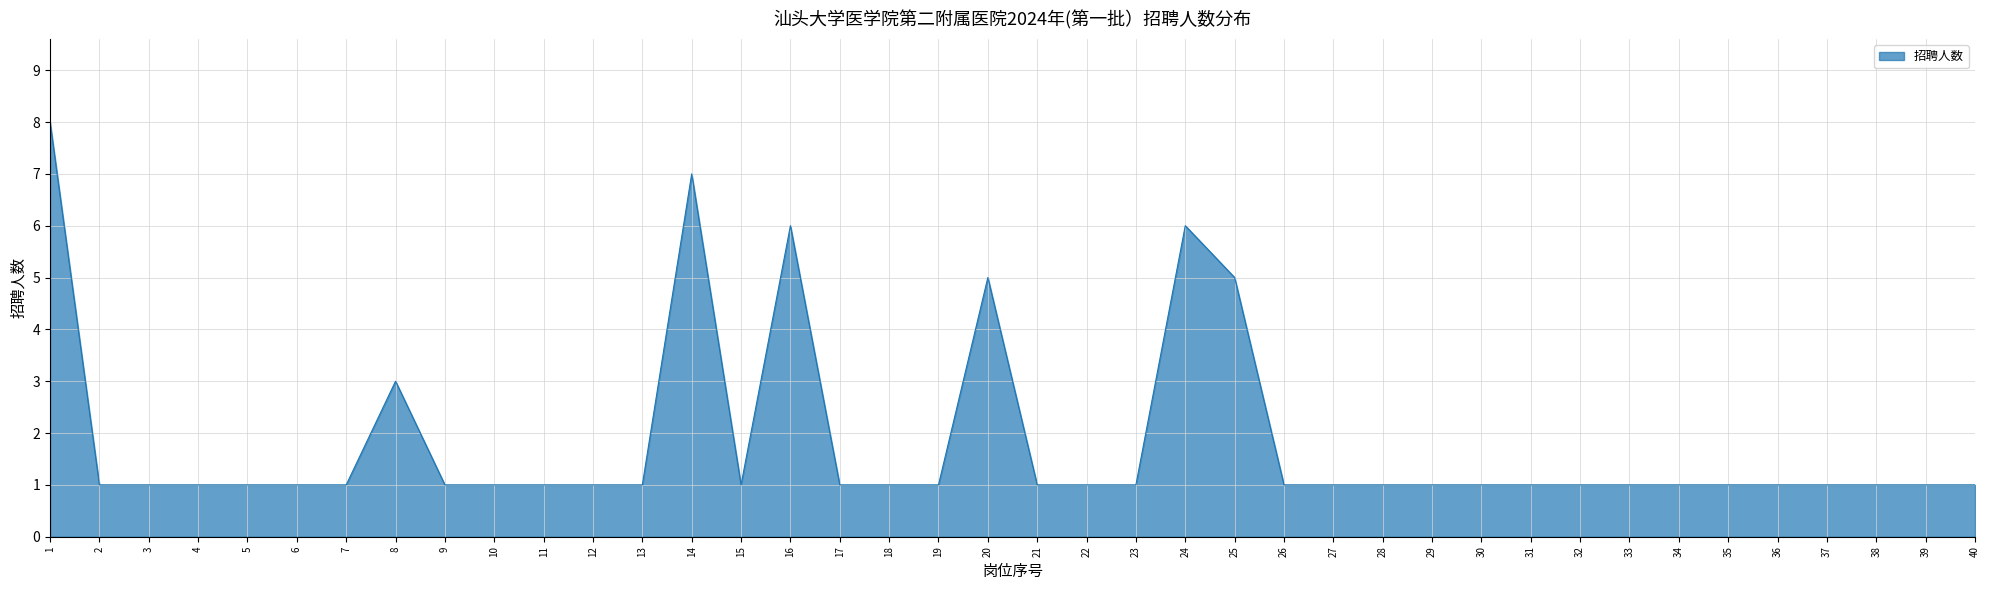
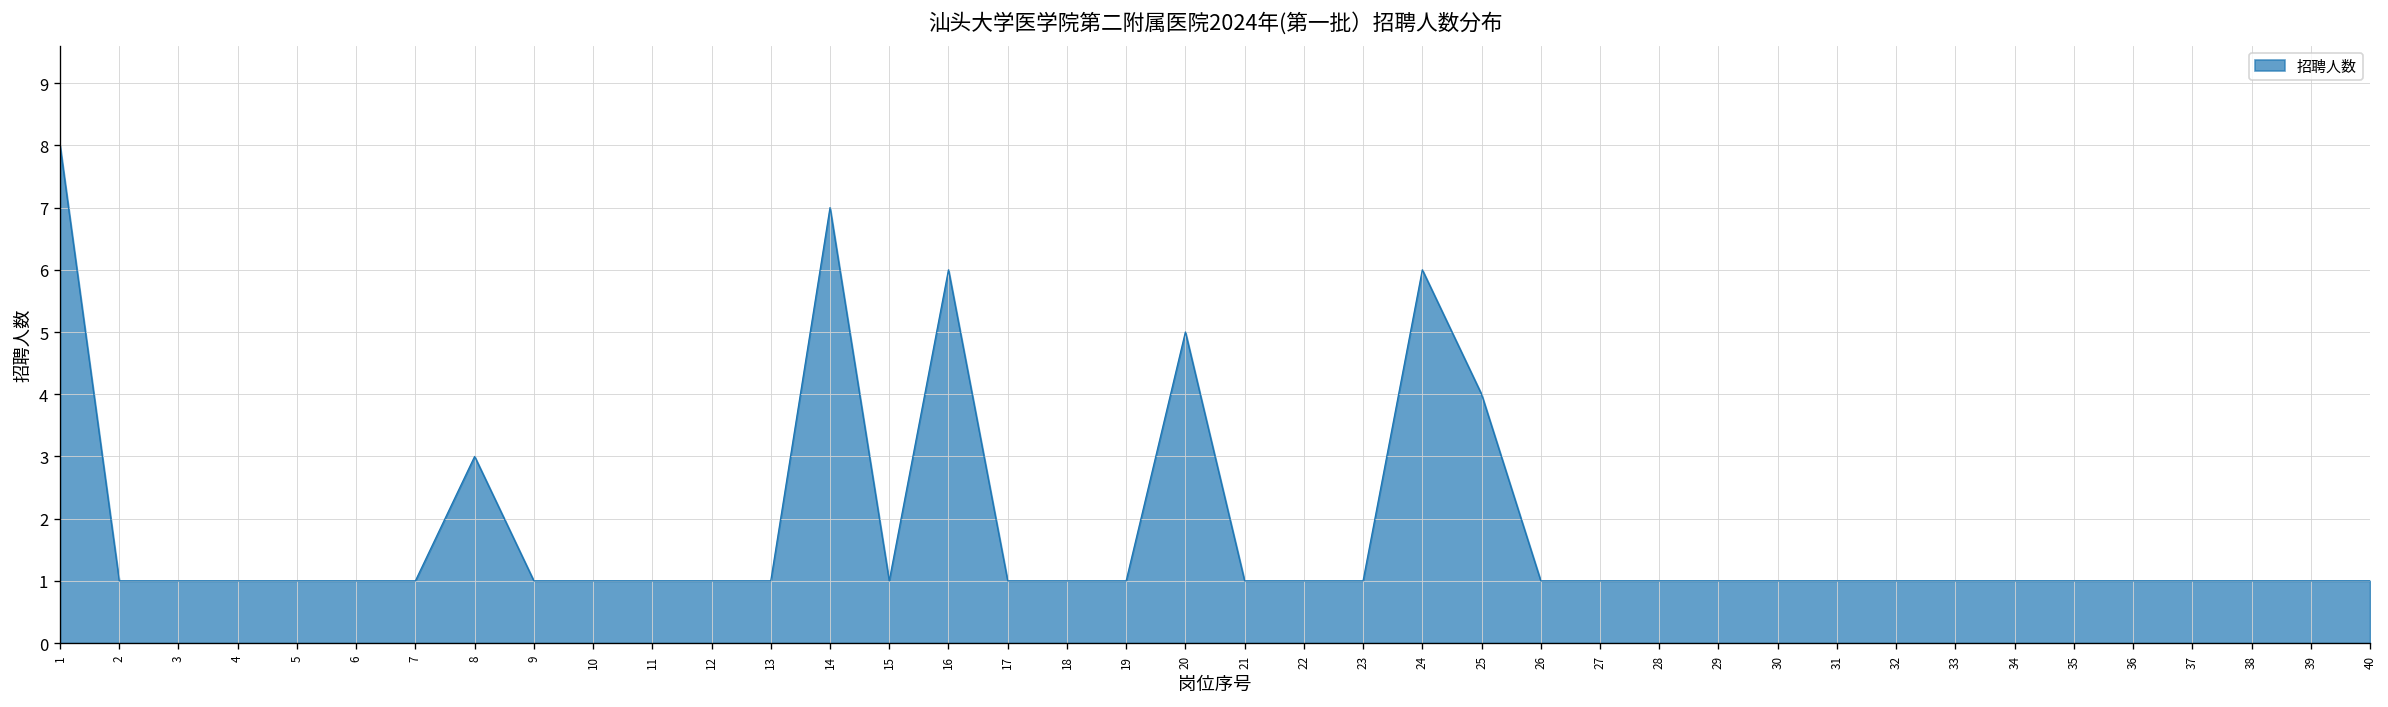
  {
    "1": 8,
    "2": 1,
    "3": 1,
    "4": 1,
    "5": 1,
    "6": 1,
    "7": 1,
    "8": 3,
    "9": 1,
    "10": 1,
    "11": 1,
    "12": 1,
    "13": 1,
    "14": 7,
    "15": 1,
    "16": 6,
    "17": 1,
    "18": 1,
    "19": 1,
    "20": 5,
    "21": 1,
    "22": 1,
    "23": 1,
    "24": 6,
-   "25": 5,
+   "25": 4,
    "26": 1,
    "27": 1,
    "28": 1,
    "29": 1,
    "30": 1,
    "31": 1,
    "32": 1,
    "33": 1,
    "34": 1,
    "35": 1,
    "36": 1,
    "37": 1,
    "38": 1,
    "39": 1,
    "40": 1
  }
